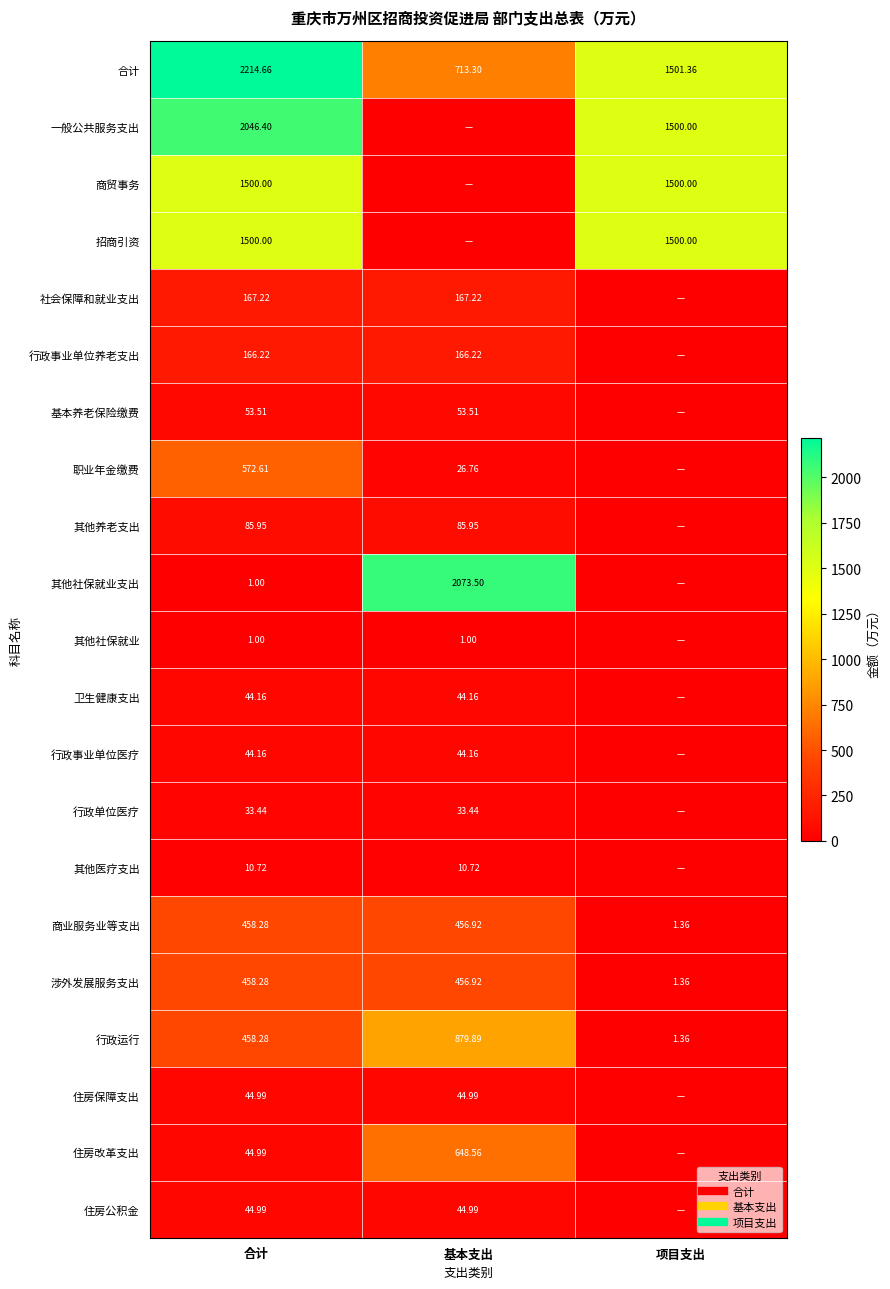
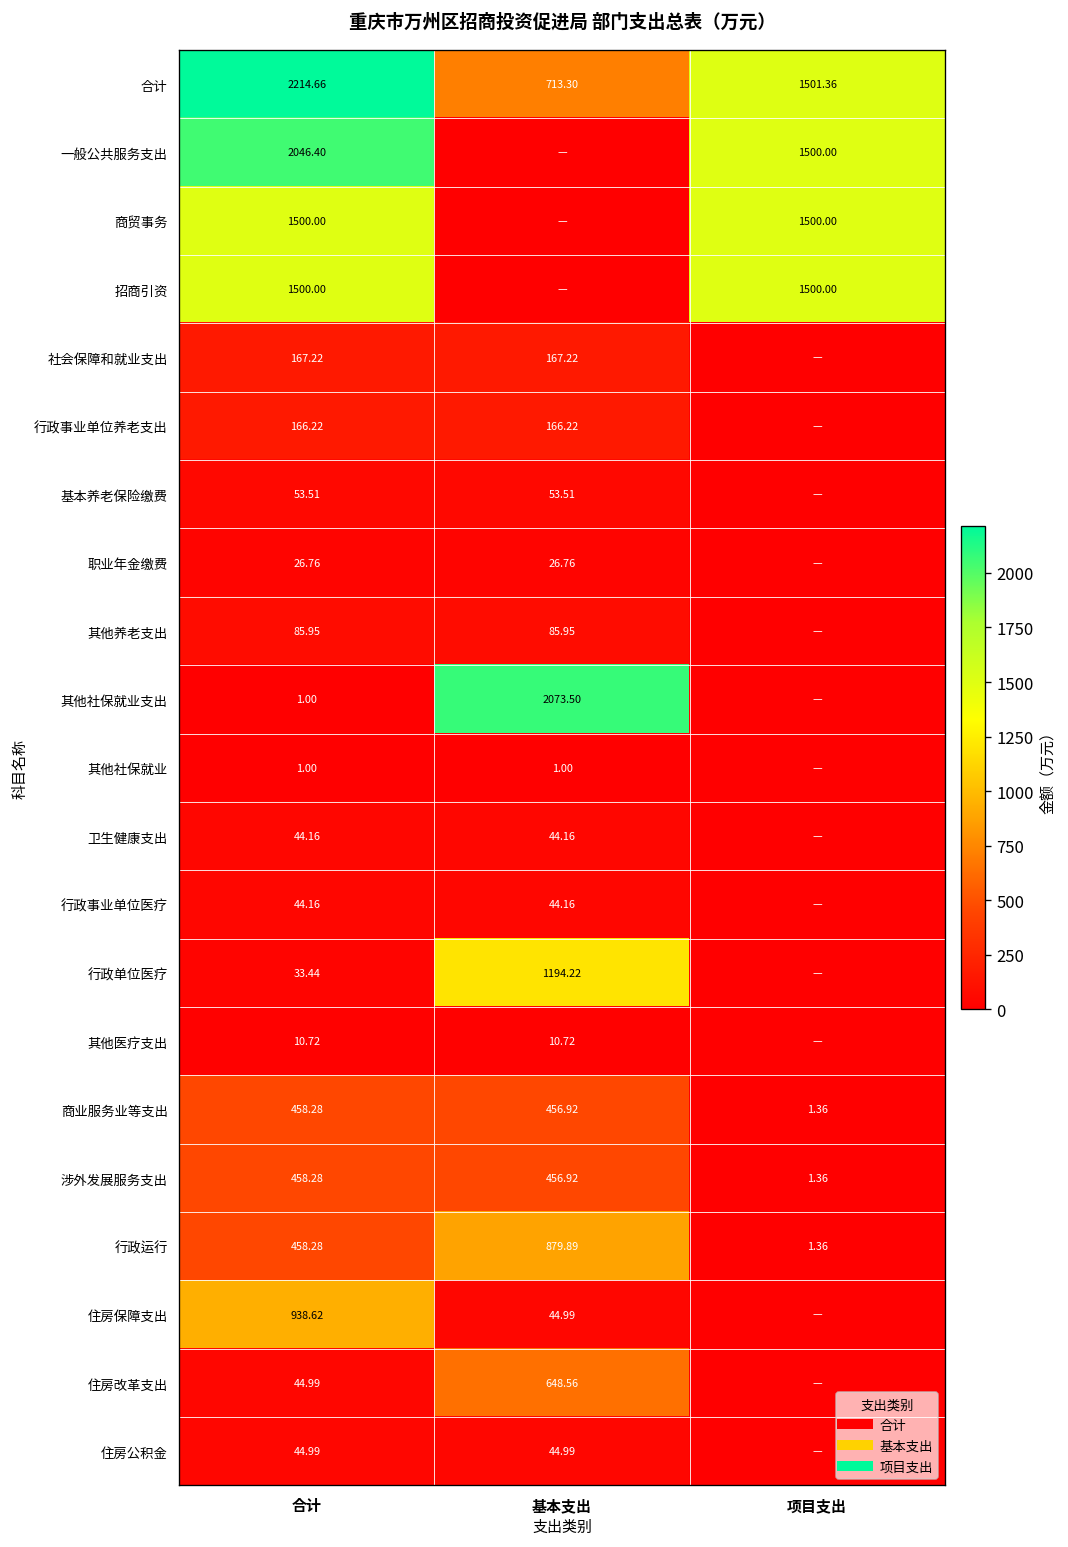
  {
    "合计": {
      "合计": 2214.66,
      "基本支出": 713.30,
      "项目支出": 1501.36
    },
    "一般公共服务支出": {
      "合计": 2046.40,
      "项目支出": 1500.00
    },
    "商贸事务": {
      "合计": 1500.00,
      "项目支出": 1500.00
    },
    "招商引资": {
      "合计": 1500.00,
      "项目支出": 1500.00
    },
    "社会保障和就业支出": {
      "合计": 167.22,
      "基本支出": 167.22
    },
    "行政事业单位养老支出": {
      "合计": 166.22,
      "基本支出": 166.22
    },
    "基本养老保险缴费": {
      "合计": 53.51,
      "基本支出": 53.51
    },
    "职业年金缴费": {
-     "合计": 572.61,
+     "合计": 26.76,
      "基本支出": 26.76
    },
    "其他养老支出": {
      "合计": 85.95,
      "基本支出": 85.95
    },
    "其他社保就业支出": {
      "合计": 1.00,
      "基本支出": 2073.50
    },
    "其他社保就业": {
      "合计": 1.00,
      "基本支出": 1.00
    },
    "卫生健康支出": {
      "合计": 44.16,
      "基本支出": 44.16
    },
    "行政事业单位医疗": {
      "合计": 44.16,
      "基本支出": 44.16
    },
    "行政单位医疗": {
      "合计": 33.44,
-     "基本支出": 33.44
+     "基本支出": 1194.22
    },
    "其他医疗支出": {
      "合计": 10.72,
      "基本支出": 10.72
    },
    "商业服务业等支出": {
      "合计": 458.28,
      "基本支出": 456.92,
      "项目支出": 1.36
    },
    "涉外发展服务支出": {
      "合计": 458.28,
      "基本支出": 456.92,
      "项目支出": 1.36
    },
    "行政运行": {
      "合计": 458.28,
      "基本支出": 879.89,
      "项目支出": 1.36
    },
    "住房保障支出": {
-     "合计": 44.99,
+     "合计": 938.62,
      "基本支出": 44.99
    },
    "住房改革支出": {
      "合计": 44.99,
      "基本支出": 648.56
    },
    "住房公积金": {
      "合计": 44.99,
      "基本支出": 44.99
    }
  }
